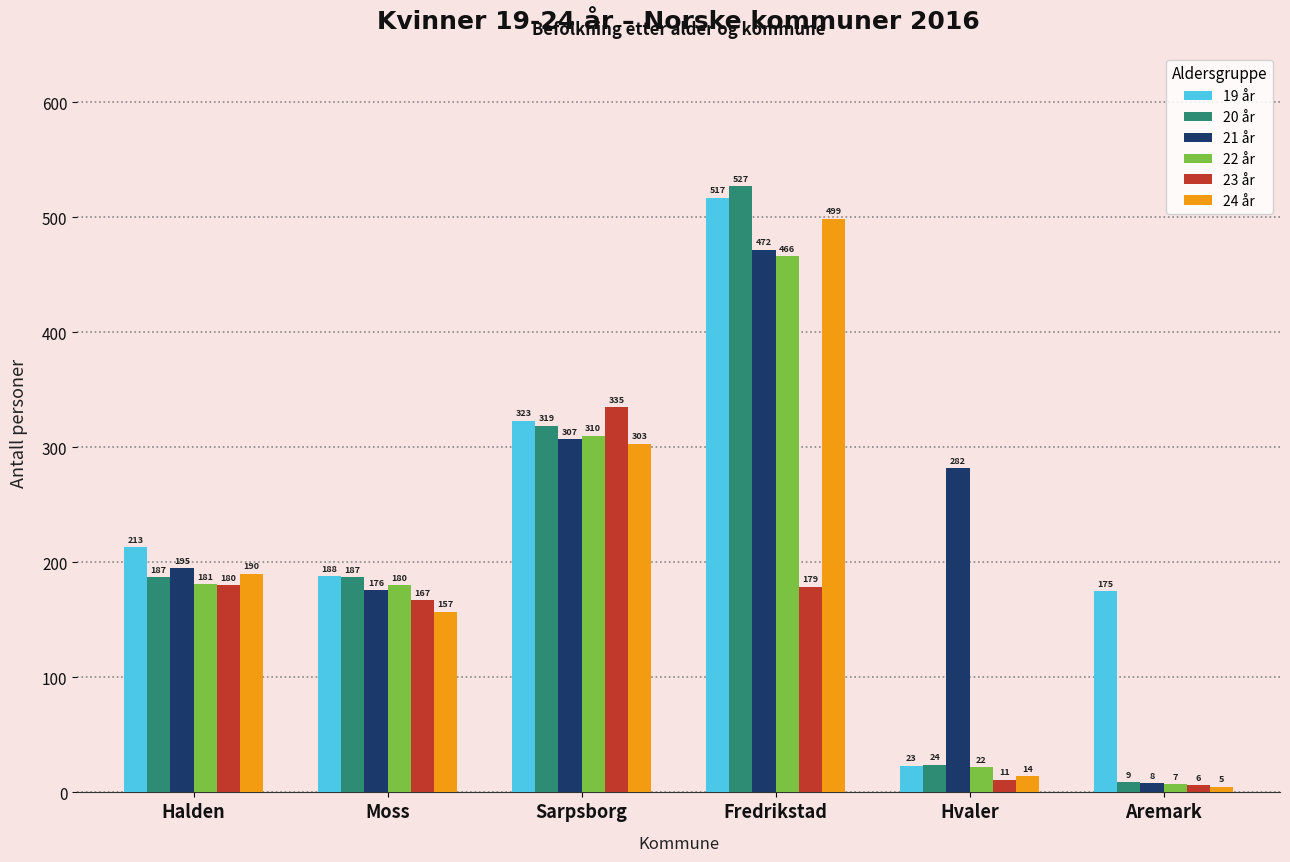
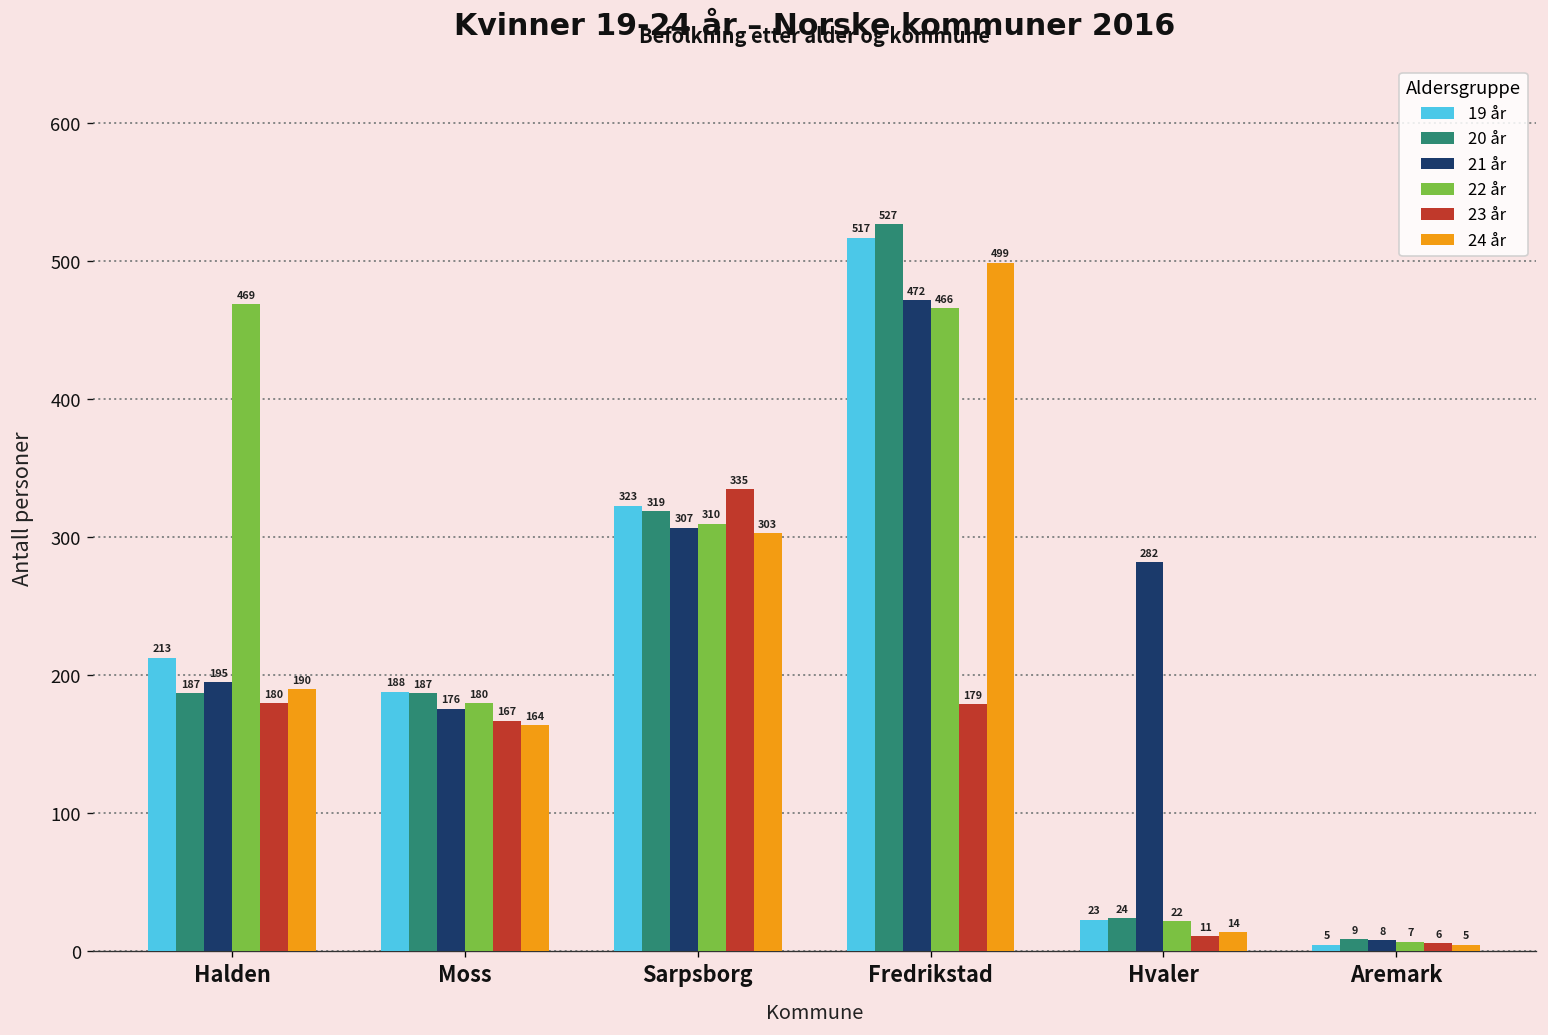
  {
    "19 år": {
      "Halden": 213,
      "Moss": 188,
      "Sarpsborg": 323,
      "Fredrikstad": 517,
      "Hvaler": 23,
-     "Aremark": 175
+     "Aremark": 5
    },
    "20 år": {
      "Halden": 187,
      "Moss": 187,
      "Sarpsborg": 319,
      "Fredrikstad": 527,
      "Hvaler": 24,
      "Aremark": 9
    },
    "21 år": {
      "Halden": 195,
      "Moss": 176,
      "Sarpsborg": 307,
      "Fredrikstad": 472,
      "Hvaler": 282,
      "Aremark": 8
    },
    "22 år": {
-     "Halden": 181,
+     "Halden": 469,
      "Moss": 180,
      "Sarpsborg": 310,
      "Fredrikstad": 466,
      "Hvaler": 22,
      "Aremark": 7
    },
    "23 år": {
      "Halden": 180,
      "Moss": 167,
      "Sarpsborg": 335,
      "Fredrikstad": 179,
      "Hvaler": 11,
      "Aremark": 6
    },
    "24 år": {
      "Halden": 190,
-     "Moss": 157,
+     "Moss": 164,
      "Sarpsborg": 303,
      "Fredrikstad": 499,
      "Hvaler": 14,
      "Aremark": 5
    }
  }
